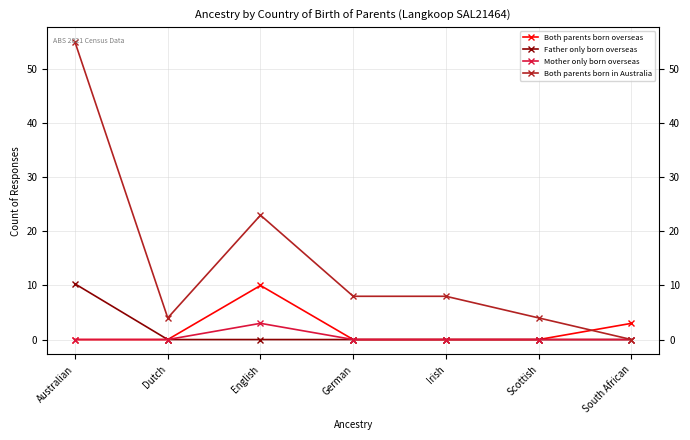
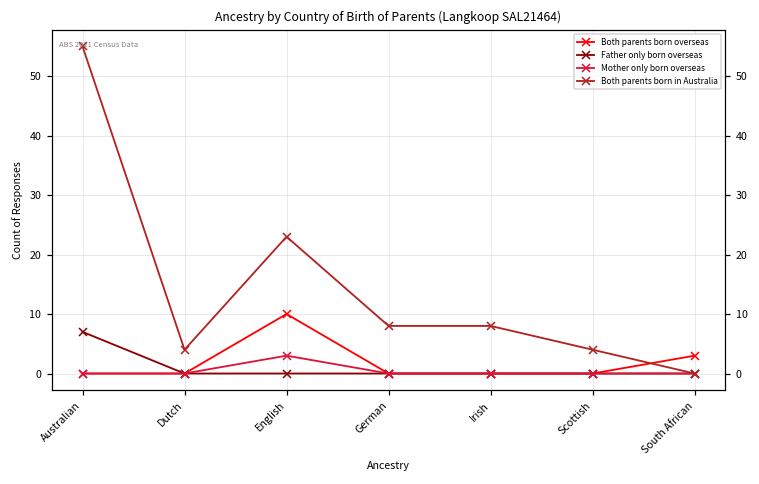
  {
    "Both parents born overseas": {
      "English": 10,
      "South African": 3
    },
    "Father only born overseas": {
-     "Australian": 10,
+     "Australian": 7,
      "English": 0
    }
  }
